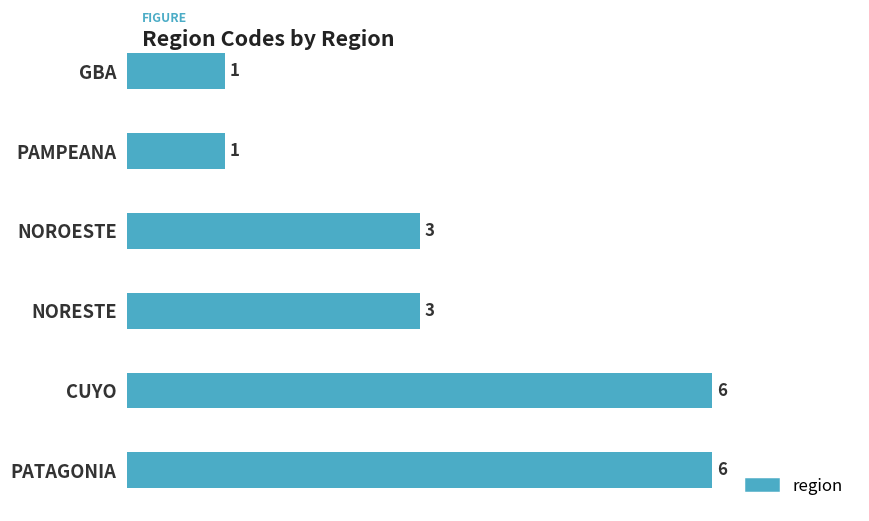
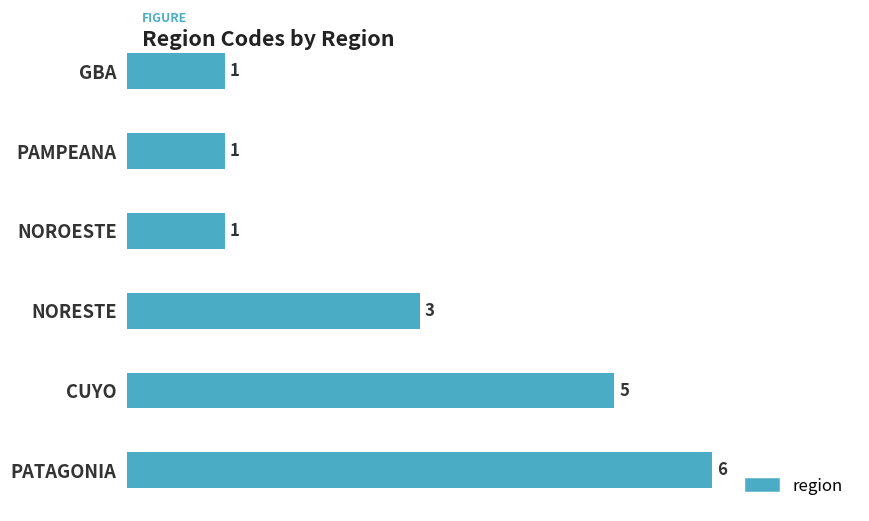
  {
    "GBA": 1,
    "PAMPEANA": 1,
-   "NOROESTE": 3,
+   "NOROESTE": 1,
    "NORESTE": 3,
-   "CUYO": 6,
+   "CUYO": 5,
    "PATAGONIA": 6
  }
